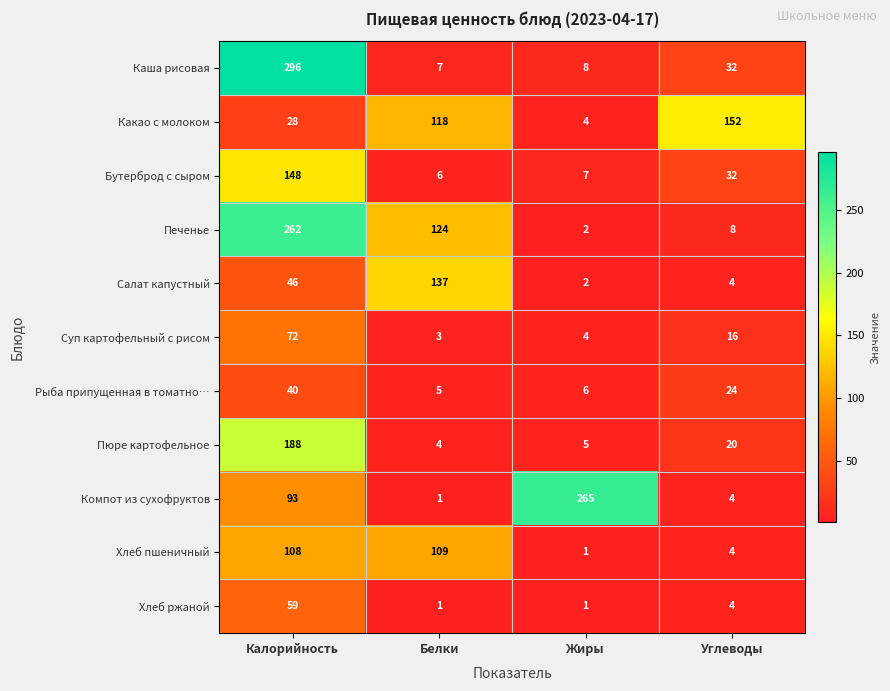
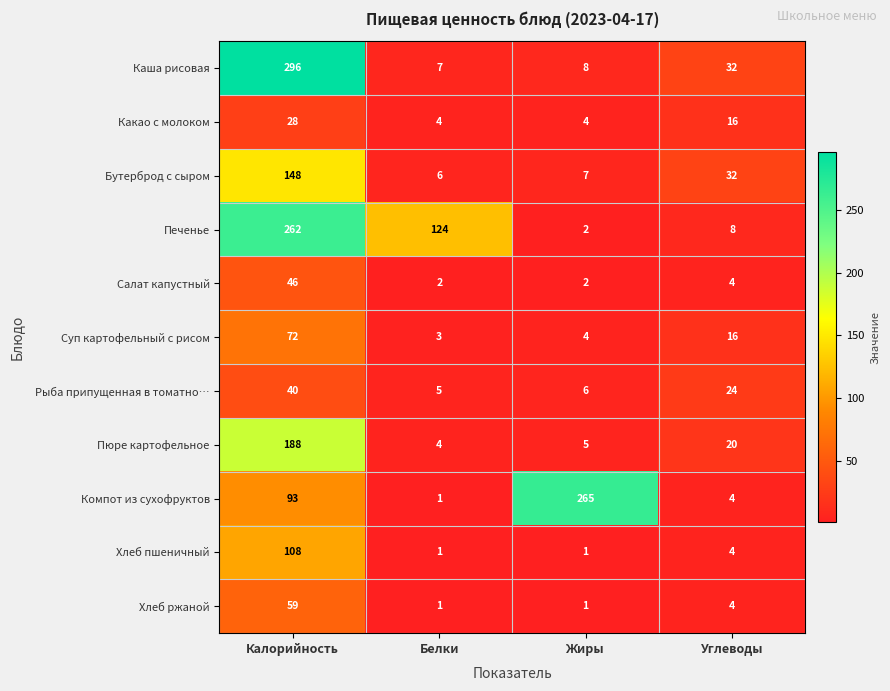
  {
    "Каша рисовая": {
      "Калорийность": 296,
      "Белки": 7,
      "Жиры": 8,
      "Углеводы": 32
    },
    "Какао с молоком": {
      "Калорийность": 28,
-     "Белки": 118,
+     "Белки": 4,
      "Жиры": 4,
-     "Углеводы": 152
+     "Углеводы": 16
    },
    "Бутерброд с сыром": {
      "Калорийность": 148,
      "Белки": 6,
      "Жиры": 7,
      "Углеводы": 32
    },
    "Печенье": {
      "Калорийность": 262,
      "Белки": 124,
      "Жиры": 2,
      "Углеводы": 8
    },
    "Салат капустный": {
      "Калорийность": 46,
-     "Белки": 137,
+     "Белки": 2,
      "Жиры": 2,
      "Углеводы": 4
    },
    "Суп картофельный с рисом": {
      "Калорийность": 72,
      "Белки": 3,
      "Жиры": 4,
      "Углеводы": 16
    },
    "Рыба припущенная в томатно…": {
      "Калорийность": 40,
      "Белки": 5,
      "Жиры": 6,
      "Углеводы": 24
    },
    "Пюре картофельное": {
      "Калорийность": 188,
      "Белки": 4,
      "Жиры": 5,
      "Углеводы": 20
    },
    "Компот из сухофруктов": {
      "Калорийность": 93,
      "Белки": 1,
      "Жиры": 265,
      "Углеводы": 4
    },
    "Хлеб пшеничный": {
      "Калорийность": 108,
-     "Белки": 109,
+     "Белки": 1,
      "Жиры": 1,
      "Углеводы": 4
    },
    "Хлеб ржаной": {
      "Калорийность": 59,
      "Белки": 1,
      "Жиры": 1,
      "Углеводы": 4
    }
  }
